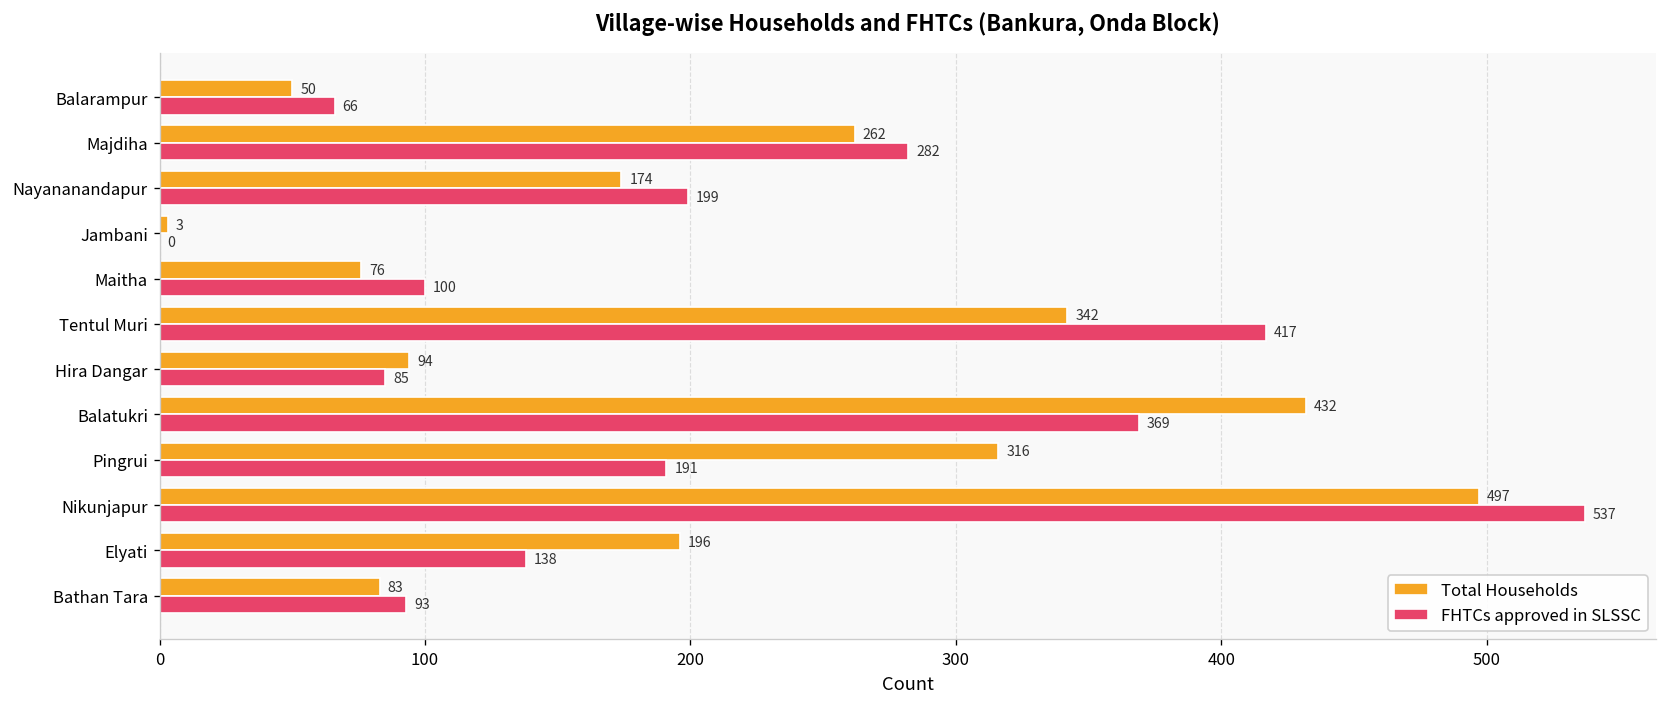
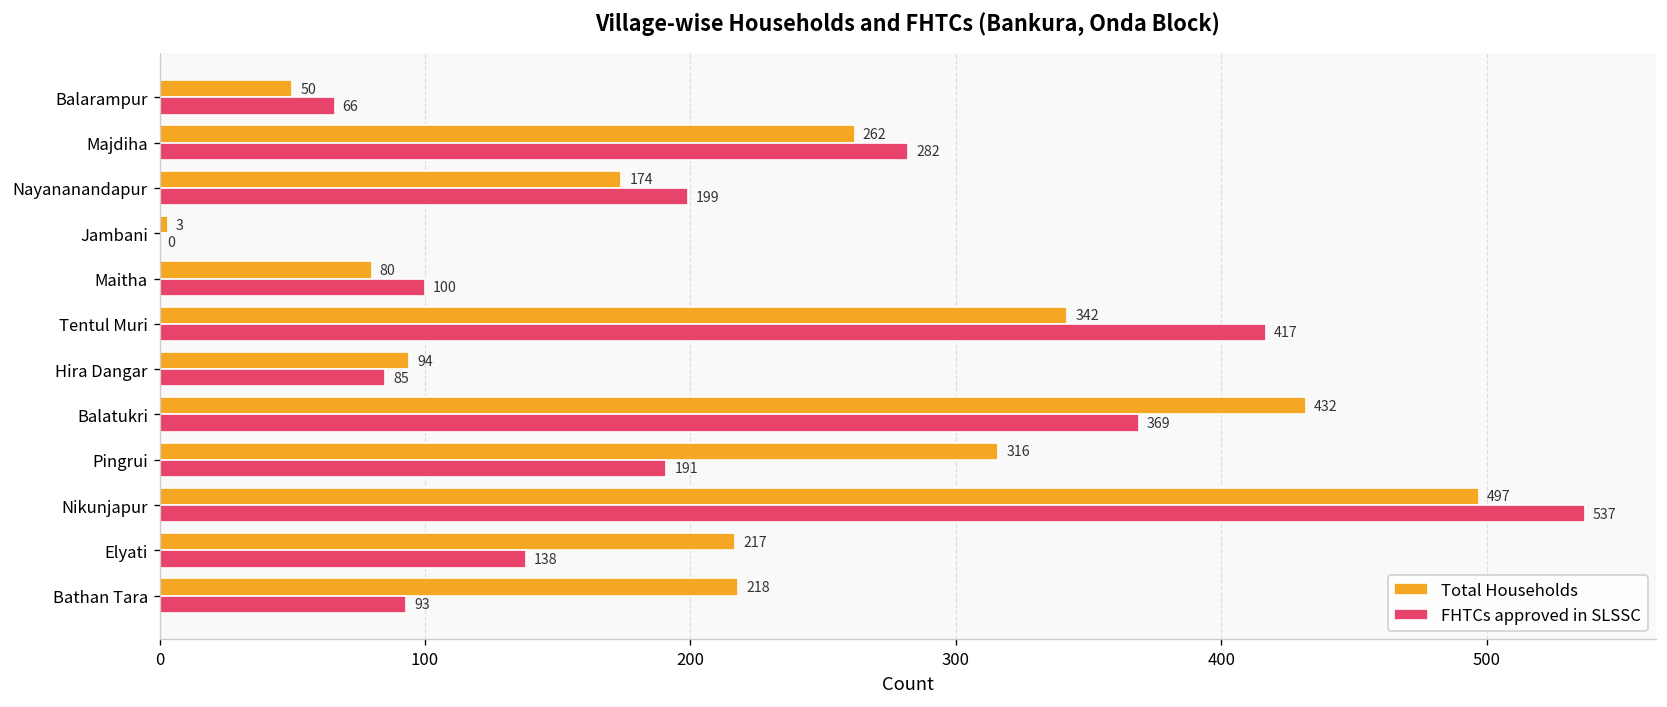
  {
    "Total Households": {
      "Balarampur": 50,
      "Majdiha": 262,
      "Nayananandapur": 174,
      "Jambani": 3,
-     "Maitha": 76,
+     "Maitha": 80,
      "Tentul Muri": 342,
      "Hira Dangar": 94,
      "Balatukri": 432,
      "Pingrui": 316,
      "Nikunjapur": 497,
-     "Elyati": 196,
-     "Bathan Tara": 83
+     "Elyati": 217,
+     "Bathan Tara": 218
    },
    "FHTCs approved in SLSSC": {
      "Balarampur": 66,
      "Majdiha": 282,
      "Nayananandapur": 199,
      "Jambani": 0,
      "Maitha": 100,
      "Tentul Muri": 417,
      "Hira Dangar": 85,
      "Balatukri": 369,
      "Pingrui": 191,
      "Nikunjapur": 537,
      "Elyati": 138,
      "Bathan Tara": 93
    }
  }
